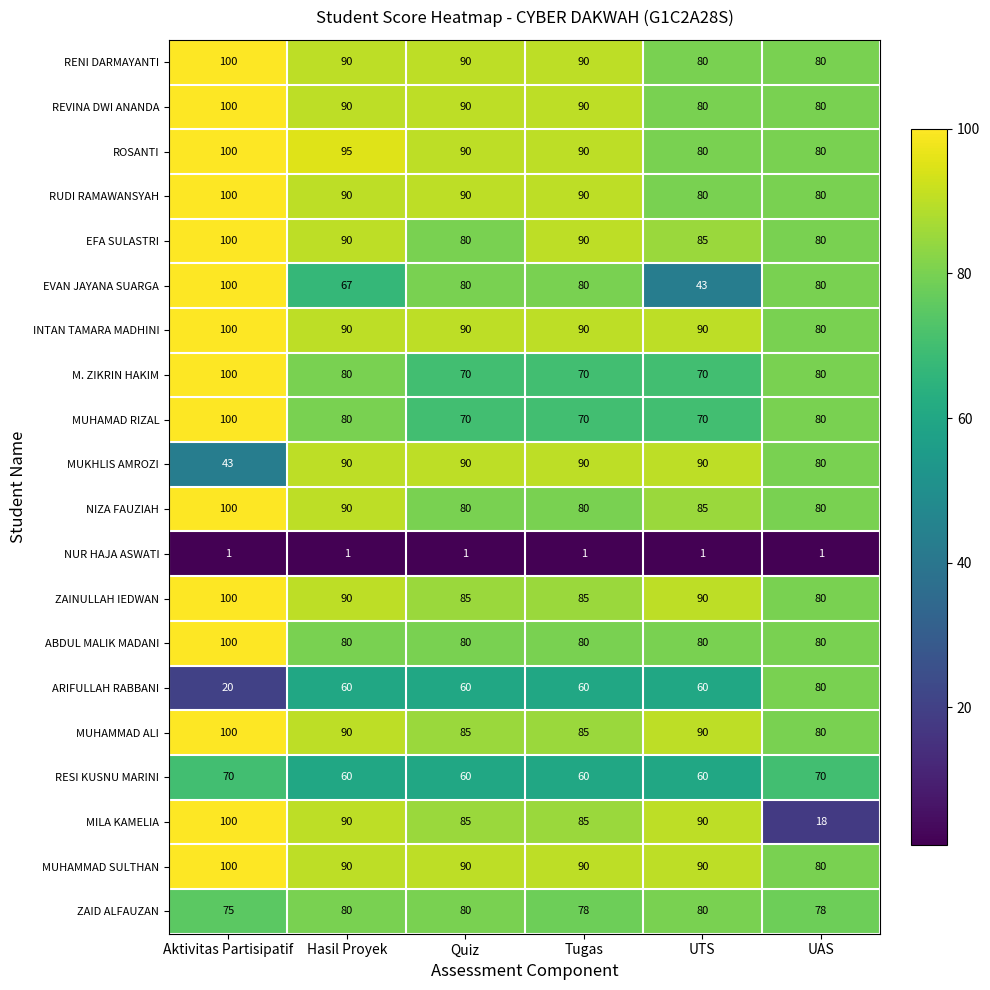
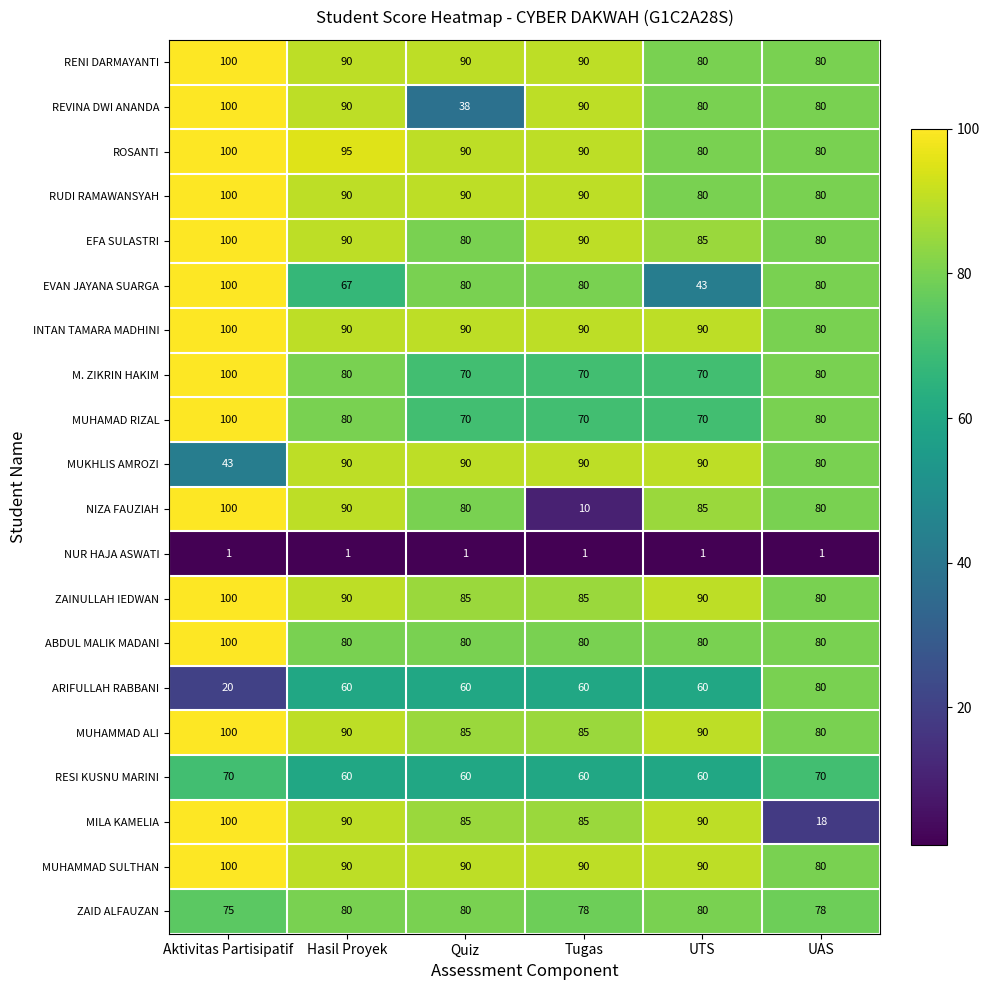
  {
    "RENI DARMAYANTI": {
      "Aktivitas Partisipatif": 100,
      "Hasil Proyek": 90,
      "Quiz": 90,
      "Tugas": 90,
      "UTS": 80,
      "UAS": 80
    },
    "REVINA DWI ANANDA": {
      "Aktivitas Partisipatif": 100,
      "Hasil Proyek": 90,
-     "Quiz": 90,
+     "Quiz": 38,
      "Tugas": 90,
      "UTS": 80,
      "UAS": 80
    },
    "ROSANTI": {
      "Aktivitas Partisipatif": 100,
      "Hasil Proyek": 95,
      "Quiz": 90,
      "Tugas": 90,
      "UTS": 80,
      "UAS": 80
    },
    "RUDI RAMAWANSYAH": {
      "Aktivitas Partisipatif": 100,
      "Hasil Proyek": 90,
      "Quiz": 90,
      "Tugas": 90,
      "UTS": 80,
      "UAS": 80
    },
    "EFA SULASTRI": {
      "Aktivitas Partisipatif": 100,
      "Hasil Proyek": 90,
      "Quiz": 80,
      "Tugas": 90,
      "UTS": 85,
      "UAS": 80
    },
    "EVAN JAYANA SUARGA": {
      "Aktivitas Partisipatif": 100,
      "Hasil Proyek": 67,
      "Quiz": 80,
      "Tugas": 80,
      "UTS": 43,
      "UAS": 80
    },
    "INTAN TAMARA MADHINI": {
      "Aktivitas Partisipatif": 100,
      "Hasil Proyek": 90,
      "Quiz": 90,
      "Tugas": 90,
      "UTS": 90,
      "UAS": 80
    },
    "M. ZIKRIN HAKIM": {
      "Aktivitas Partisipatif": 100,
      "Hasil Proyek": 80,
      "Quiz": 70,
      "Tugas": 70,
      "UTS": 70,
      "UAS": 80
    },
    "MUHAMAD RIZAL": {
      "Aktivitas Partisipatif": 100,
      "Hasil Proyek": 80,
      "Quiz": 70,
      "Tugas": 70,
      "UTS": 70,
      "UAS": 80
    },
    "MUKHLIS AMROZI": {
      "Aktivitas Partisipatif": 43,
      "Hasil Proyek": 90,
      "Quiz": 90,
      "Tugas": 90,
      "UTS": 90,
      "UAS": 80
    },
    "NIZA FAUZIAH": {
      "Aktivitas Partisipatif": 100,
      "Hasil Proyek": 90,
      "Quiz": 80,
-     "Tugas": 80,
+     "Tugas": 10,
      "UTS": 85,
      "UAS": 80
    },
    "NUR HAJA ASWATI": {
      "Aktivitas Partisipatif": 1,
      "Hasil Proyek": 1,
      "Quiz": 1,
      "Tugas": 1,
      "UTS": 1,
      "UAS": 1
    },
    "ZAINULLAH IEDWAN": {
      "Aktivitas Partisipatif": 100,
      "Hasil Proyek": 90,
      "Quiz": 85,
      "Tugas": 85,
      "UTS": 90,
      "UAS": 80
    },
    "ABDUL MALIK MADANI": {
      "Aktivitas Partisipatif": 100,
      "Hasil Proyek": 80,
      "Quiz": 80,
      "Tugas": 80,
      "UTS": 80,
      "UAS": 80
    },
    "ARIFULLAH RABBANI": {
      "Aktivitas Partisipatif": 20,
      "Hasil Proyek": 60,
      "Quiz": 60,
      "Tugas": 60,
      "UTS": 60,
      "UAS": 80
    },
    "MUHAMMAD ALI": {
      "Aktivitas Partisipatif": 100,
      "Hasil Proyek": 90,
      "Quiz": 85,
      "Tugas": 85,
      "UTS": 90,
      "UAS": 80
    },
    "RESI KUSNU MARINI": {
      "Aktivitas Partisipatif": 70,
      "Hasil Proyek": 60,
      "Quiz": 60,
      "Tugas": 60,
      "UTS": 60,
      "UAS": 70
    },
    "MILA KAMELIA": {
      "Aktivitas Partisipatif": 100,
      "Hasil Proyek": 90,
      "Quiz": 85,
      "Tugas": 85,
      "UTS": 90,
      "UAS": 18
    },
    "MUHAMMAD SULTHAN": {
      "Aktivitas Partisipatif": 100,
      "Hasil Proyek": 90,
      "Quiz": 90,
      "Tugas": 90,
      "UTS": 90,
      "UAS": 80
    },
    "ZAID ALFAUZAN": {
      "Aktivitas Partisipatif": 75,
      "Hasil Proyek": 80,
      "Quiz": 80,
      "Tugas": 78,
      "UTS": 80,
      "UAS": 78
    }
  }
